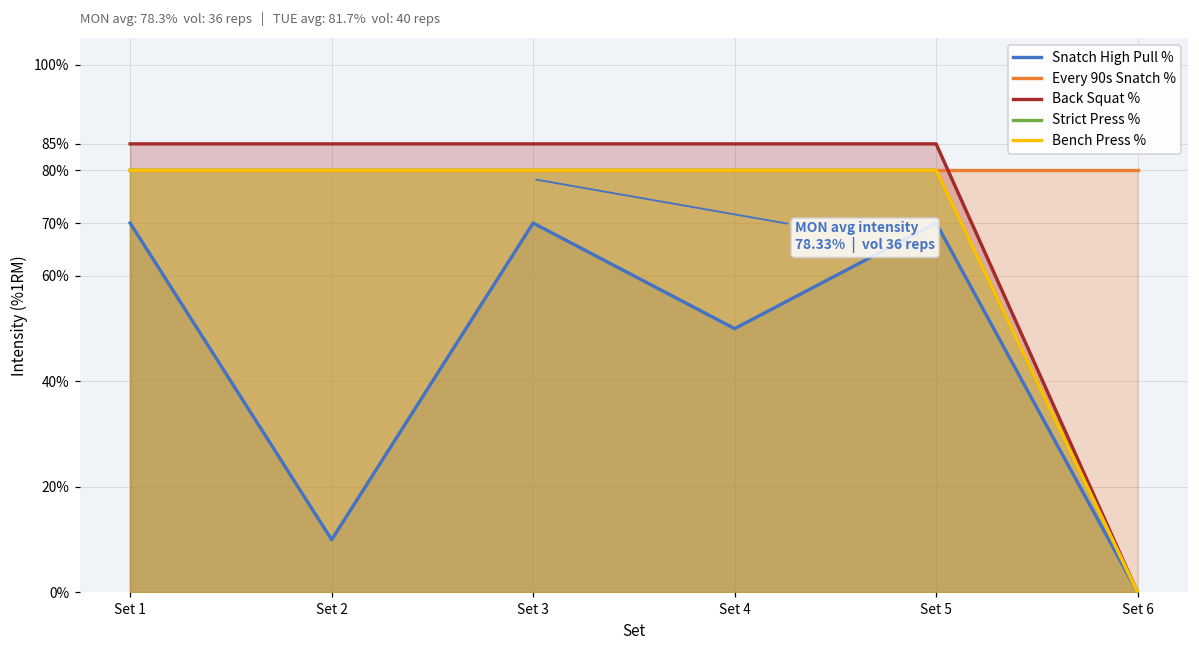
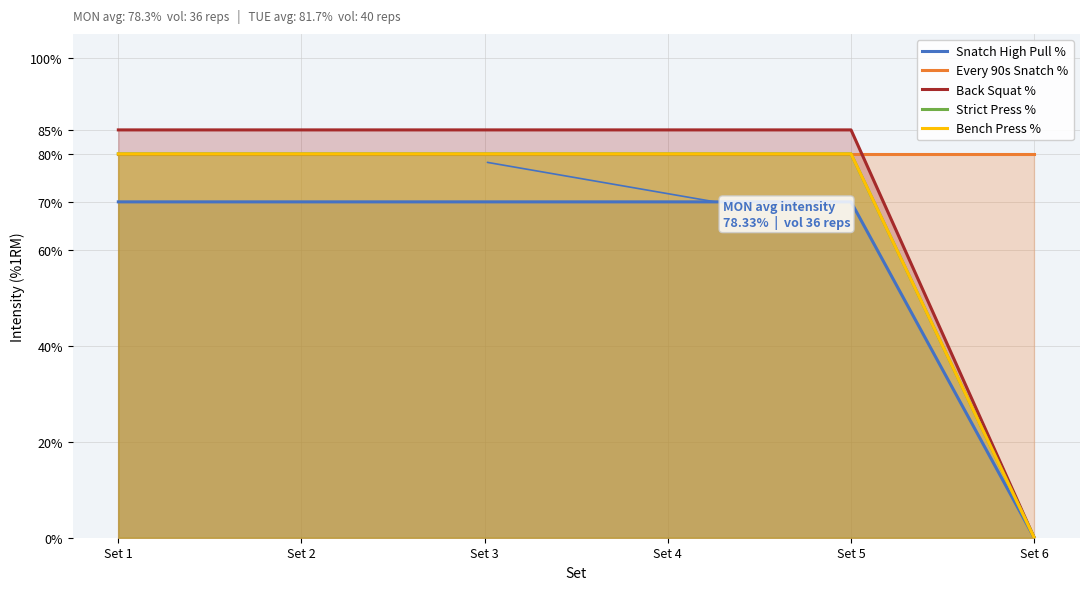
  {
    "Snatch High Pull %": {
      "Set 1": "70%",
-     "Set 2": "10%",
+     "Set 2": "70%",
      "Set 3": "70%",
-     "Set 4": "50%"
+     "Set 4": "70%"
    },
    "Every 90s Snatch %": {
      "Set 6": "80%"
    },
    "Back Squat %": {
      "Set 1": "85%",
      "Set 2": "85%",
      "Set 3": "85%",
      "Set 4": "85%",
      "Set 5": "85%"
    }
  }
